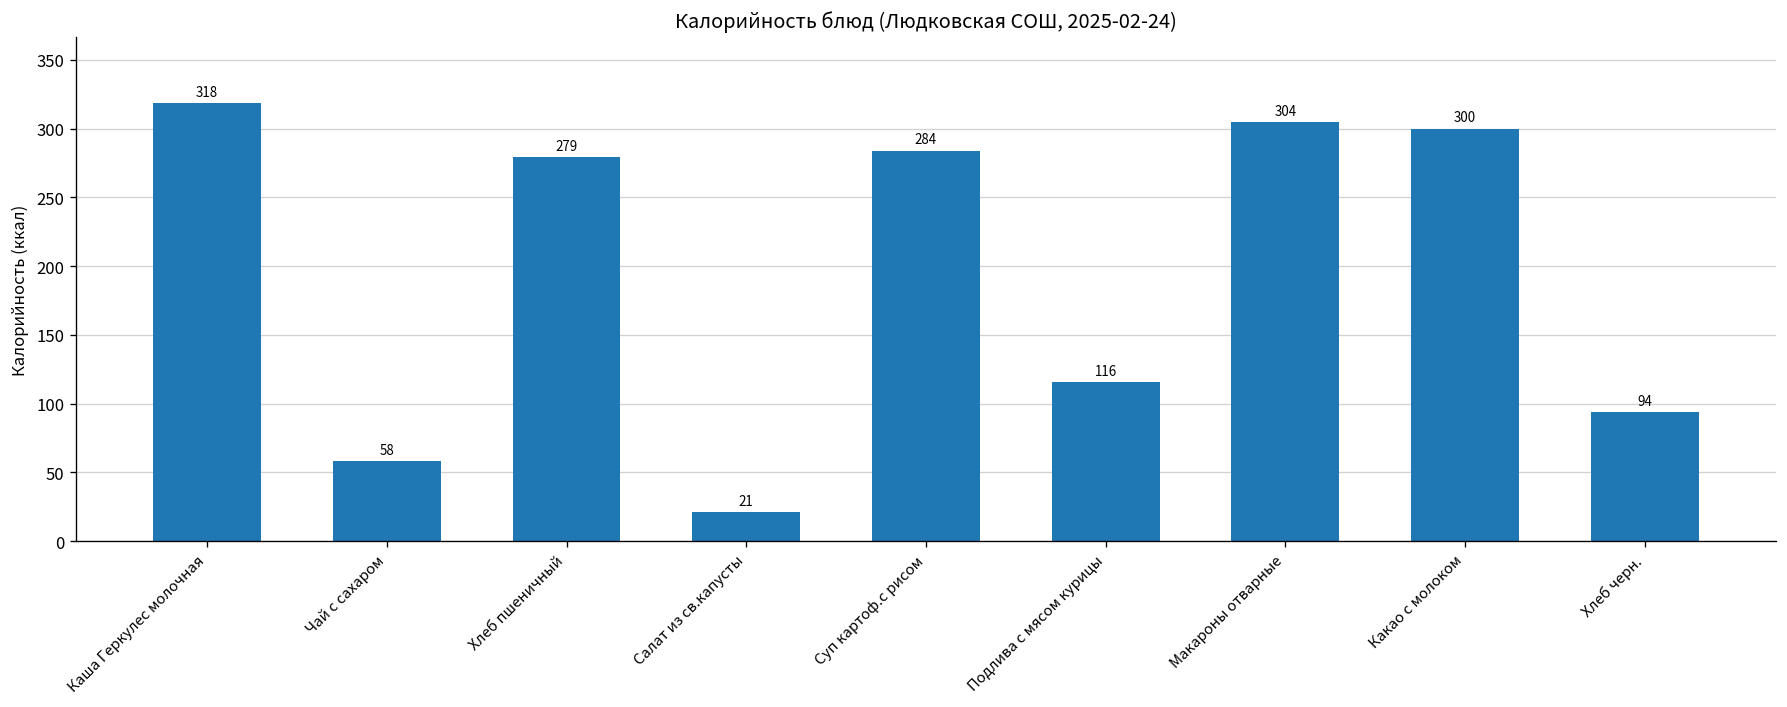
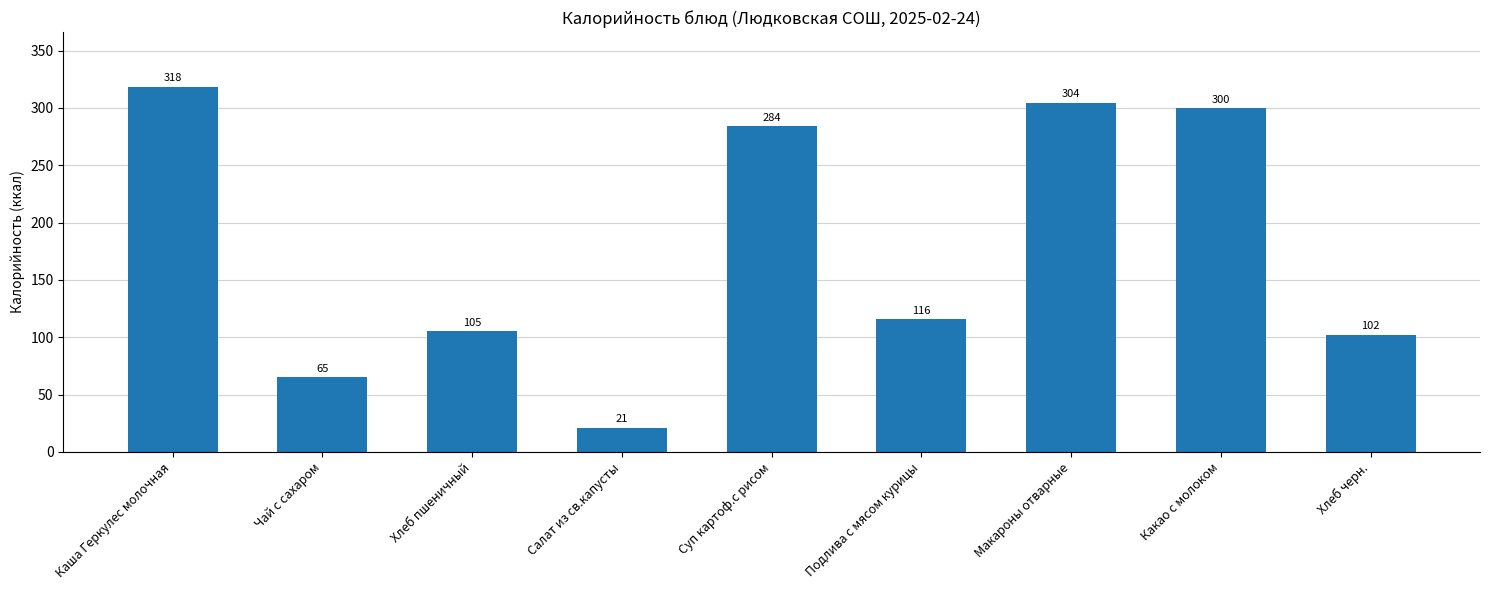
  {
    "Каша Геркулес молочная": 318,
-   "Чай с сахаром": 58,
-   "Хлеб пшеничный": 279,
+   "Чай с сахаром": 65,
+   "Хлеб пшеничный": 105,
    "Салат из св.капусты": 21,
    "Суп картоф.с рисом": 284,
    "Подлива с мясом курицы": 116,
    "Макароны отварные": 304,
    "Какао с молоком": 300,
-   "Хлеб черн.": 94
+   "Хлеб черн.": 102
  }
